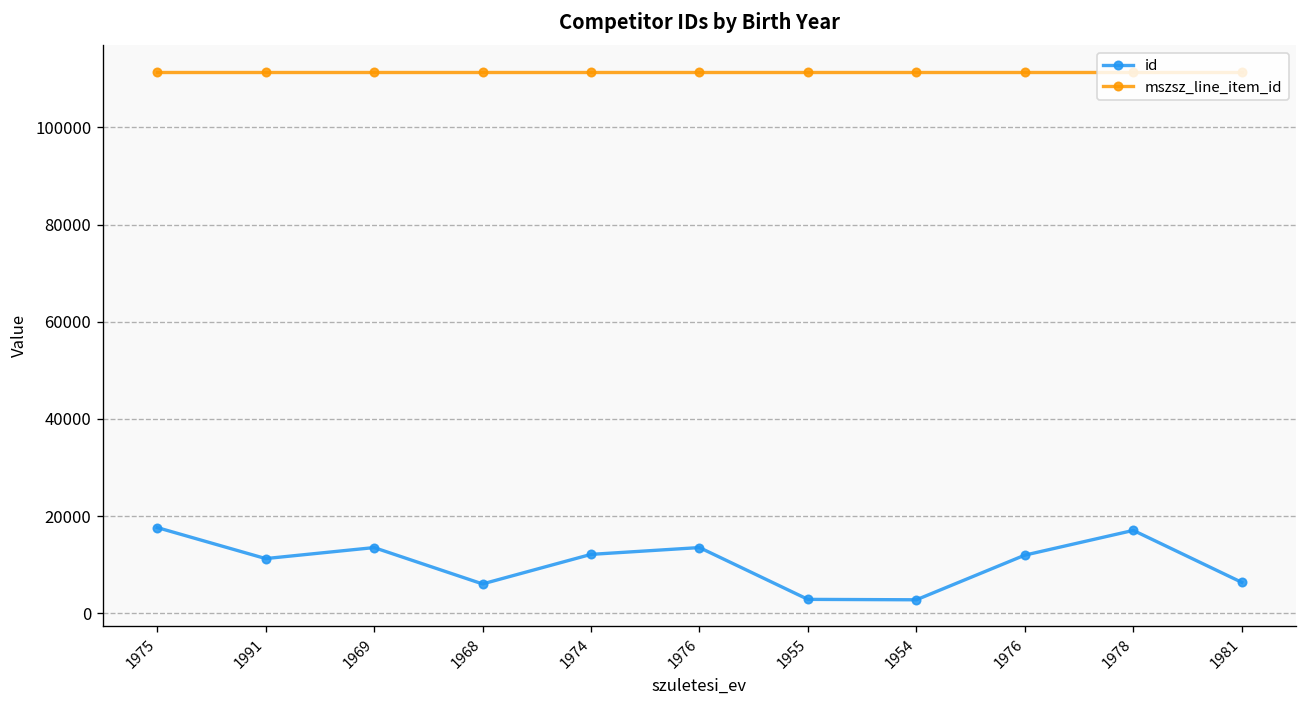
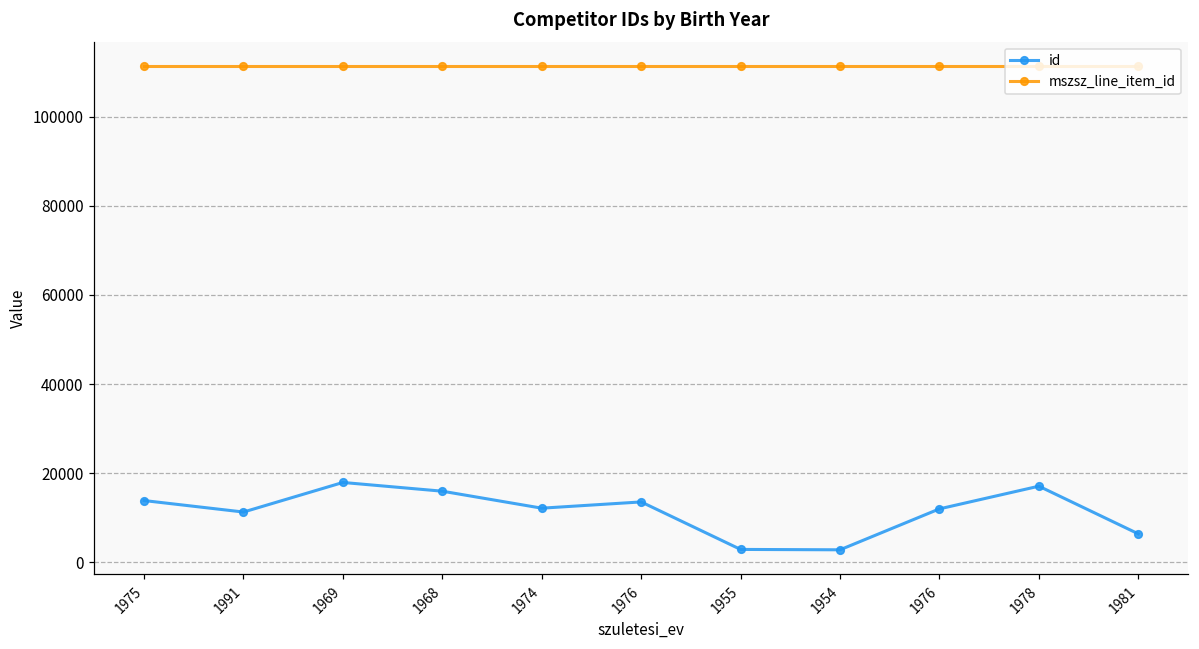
  {
    "id": {
-     "1975": 18000,
+     "1975": 14000,
      "1991": 11000,
-     "1969": 14000,
-     "1968": 6000,
+     "1969": 18000,
+     "1968": 16000,
      "1974": 12000,
      "1955": 3000,
      "1954": 3000,
      "1978": 17000,
      "1981": 6000
    },
    "mszsz_line_item_id": {
      "1975": 111000,
      "1991": 111000,
      "1969": 111000,
      "1968": 111000,
      "1974": 111000,
      "1955": 111000,
      "1954": 111000
    }
  }
